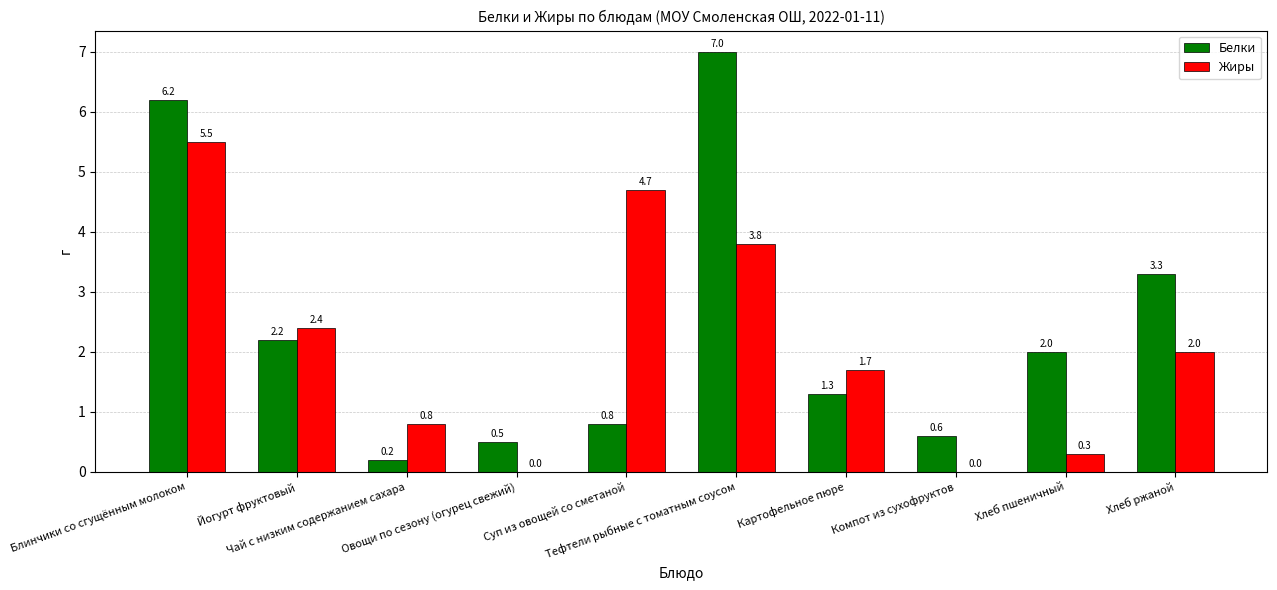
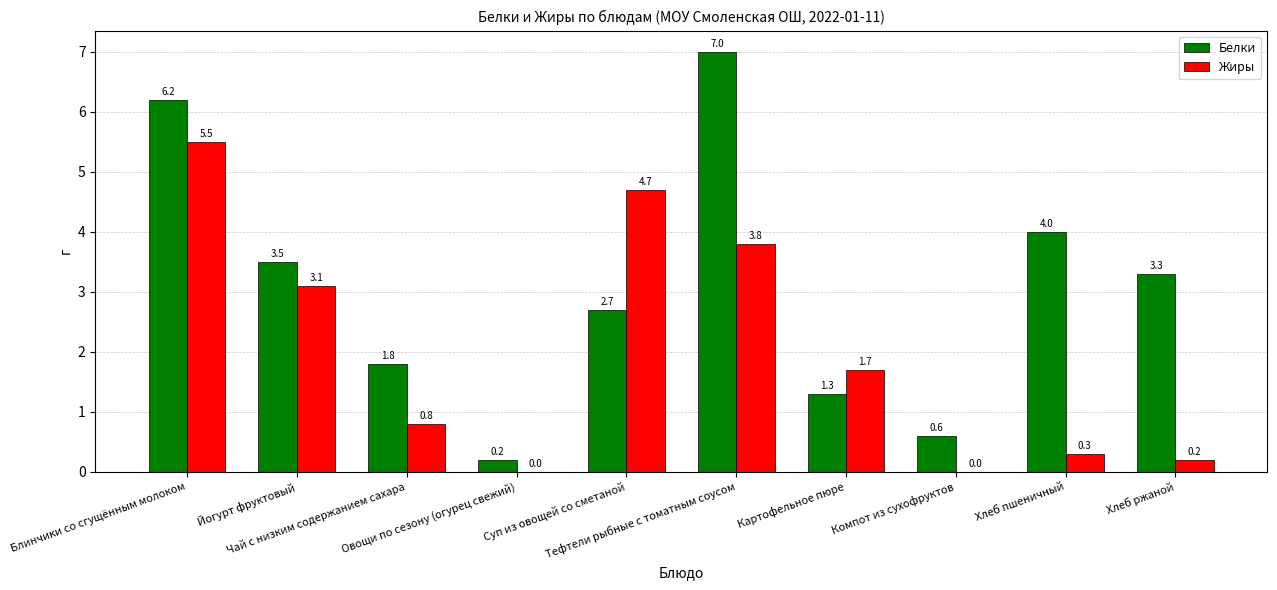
  {
    "Белки": {
      "Блинчики со сгущённым молоком": 6.2,
-     "Йогурт фруктовый": 2.2,
-     "Чай с низким содержанием сахара": 0.2,
-     "Овощи по сезону (огурец свежий)": 0.5,
-     "Суп из овощей со сметаной": 0.8,
+     "Йогурт фруктовый": 3.5,
+     "Чай с низким содержанием сахара": 1.8,
+     "Овощи по сезону (огурец свежий)": 0.2,
+     "Суп из овощей со сметаной": 2.7,
      "Тефтели рыбные с томатным соусом": 7.0,
      "Картофельное пюре": 1.3,
      "Компот из сухофруктов": 0.6,
-     "Хлеб пшеничный": 2.0,
+     "Хлеб пшеничный": 4.0,
      "Хлеб ржаной": 3.3
    },
    "Жиры": {
      "Блинчики со сгущённым молоком": 5.5,
-     "Йогурт фруктовый": 2.4,
+     "Йогурт фруктовый": 3.1,
      "Чай с низким содержанием сахара": 0.8,
      "Овощи по сезону (огурец свежий)": 0.0,
      "Суп из овощей со сметаной": 4.7,
      "Тефтели рыбные с томатным соусом": 3.8,
      "Картофельное пюре": 1.7,
      "Компот из сухофруктов": 0.0,
      "Хлеб пшеничный": 0.3,
-     "Хлеб ржаной": 2.0
+     "Хлеб ржаной": 0.2
    }
  }
